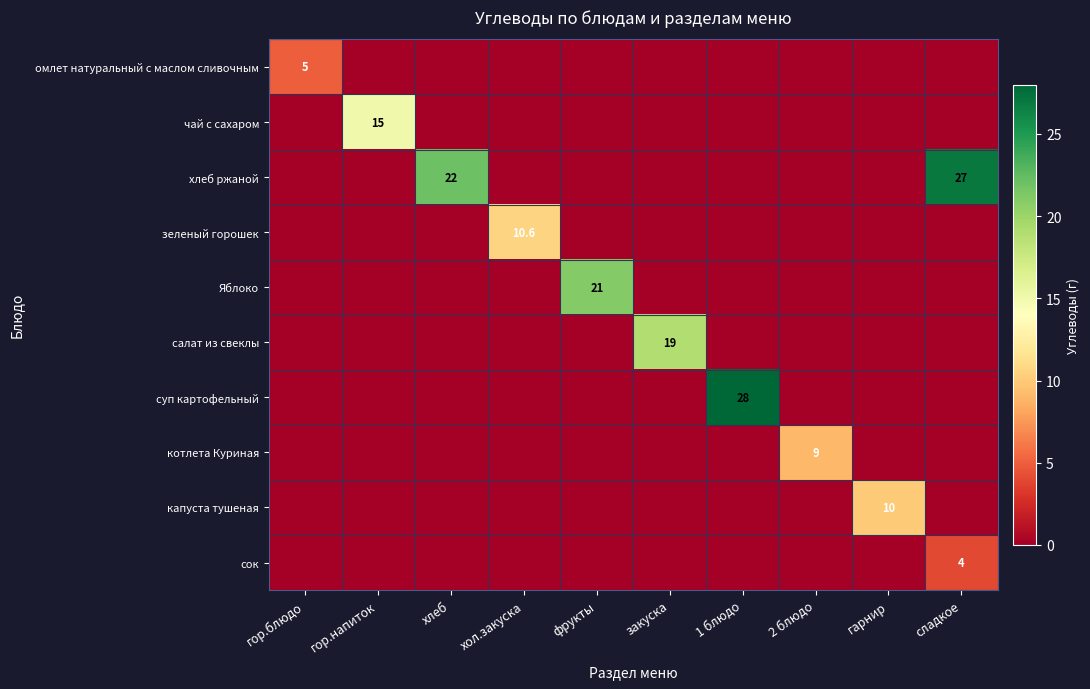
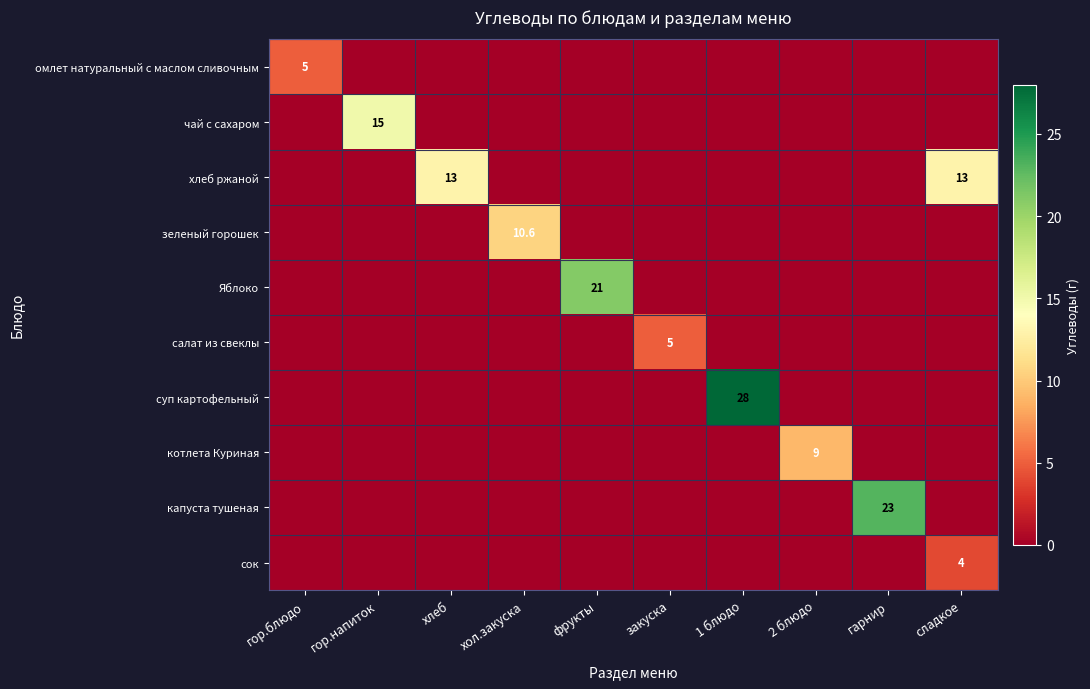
  {
    "омлет натуральный с маслом сливочным": {
      "гор.блюдо": 5
    },
    "чай с сахаром": {
      "гор.напиток": 15
    },
    "хлеб ржаной": {
-     "хлеб": 22,
-     "сладкое": 27
+     "хлеб": 13,
+     "сладкое": 13
    },
    "зеленый горошек": {
      "хол.закуска": 10.6
    },
    "Яблоко": {
      "фрукты": 21
    },
    "салат из свеклы": {
-     "закуска": 19
+     "закуска": 5
    },
    "суп картофельный": {
      "1 блюдо": 28
    },
    "котлета Куриная": {
      "2 блюдо": 9
    },
    "капуста тушеная": {
-     "гарнир": 10
+     "гарнир": 23
    },
    "сок": {
      "сладкое": 4
    }
  }
